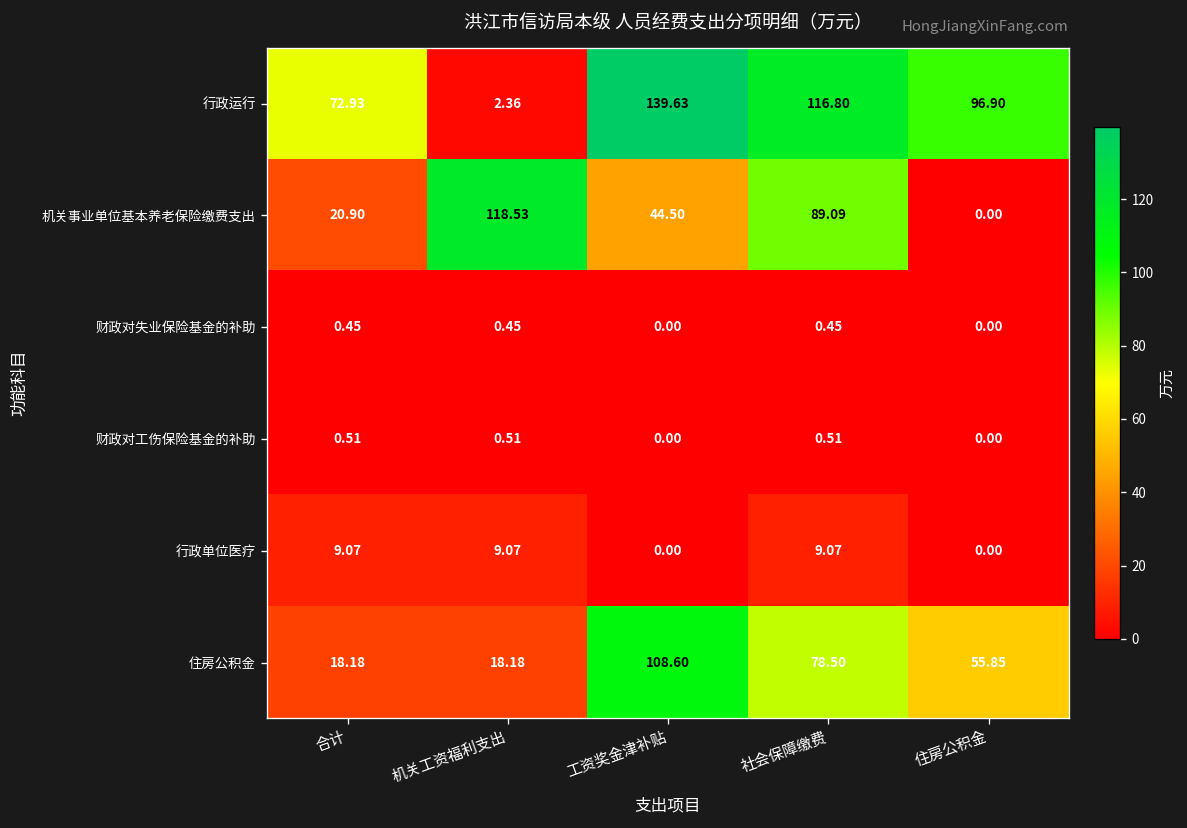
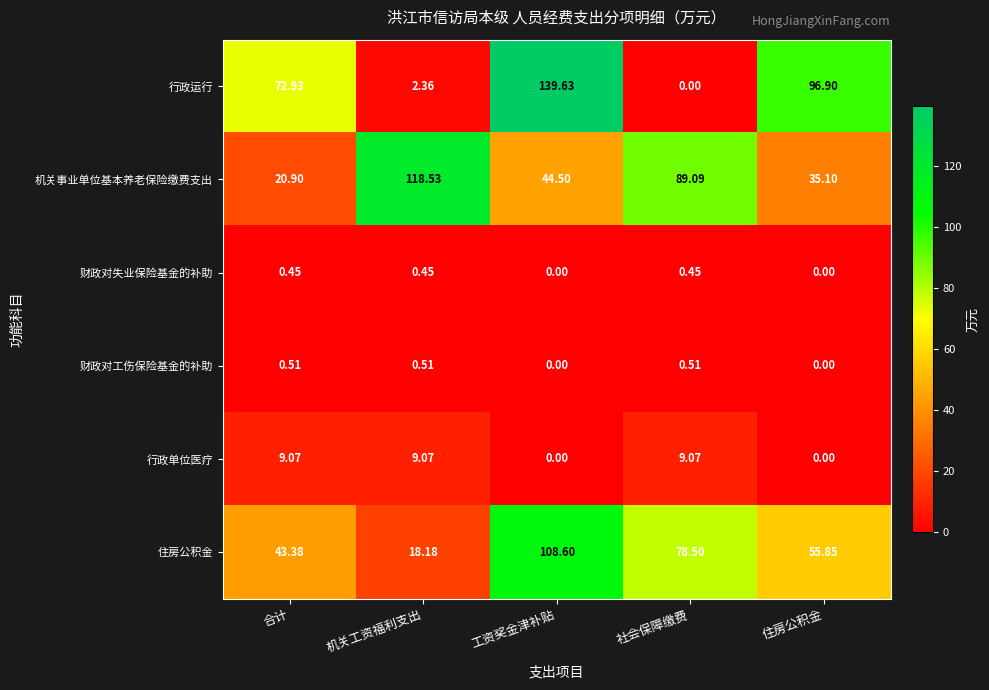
  {
    "行政运行": {
      "合计": 72.93,
      "机关工资福利支出": 2.36,
      "工资奖金津补贴": 139.63,
-     "社会保障缴费": 116.80,
+     "社会保障缴费": 0.00,
      "住房公积金": 96.90
    },
    "机关事业单位基本养老保险缴费支出": {
      "合计": 20.90,
      "机关工资福利支出": 118.53,
      "工资奖金津补贴": 44.50,
      "社会保障缴费": 89.09,
-     "住房公积金": 0.00
+     "住房公积金": 35.10
    },
    "财政对失业保险基金的补助": {
      "合计": 0.45,
      "机关工资福利支出": 0.45,
      "工资奖金津补贴": 0.00,
      "社会保障缴费": 0.45,
      "住房公积金": 0.00
    },
    "财政对工伤保险基金的补助": {
      "合计": 0.51,
      "机关工资福利支出": 0.51,
      "工资奖金津补贴": 0.00,
      "社会保障缴费": 0.51,
      "住房公积金": 0.00
    },
    "行政单位医疗": {
      "合计": 9.07,
      "机关工资福利支出": 9.07,
      "工资奖金津补贴": 0.00,
      "社会保障缴费": 9.07,
      "住房公积金": 0.00
    },
    "住房公积金": {
-     "合计": 18.18,
+     "合计": 43.38,
      "机关工资福利支出": 18.18,
      "工资奖金津补贴": 108.60,
      "社会保障缴费": 78.50,
      "住房公积金": 55.85
    }
  }
